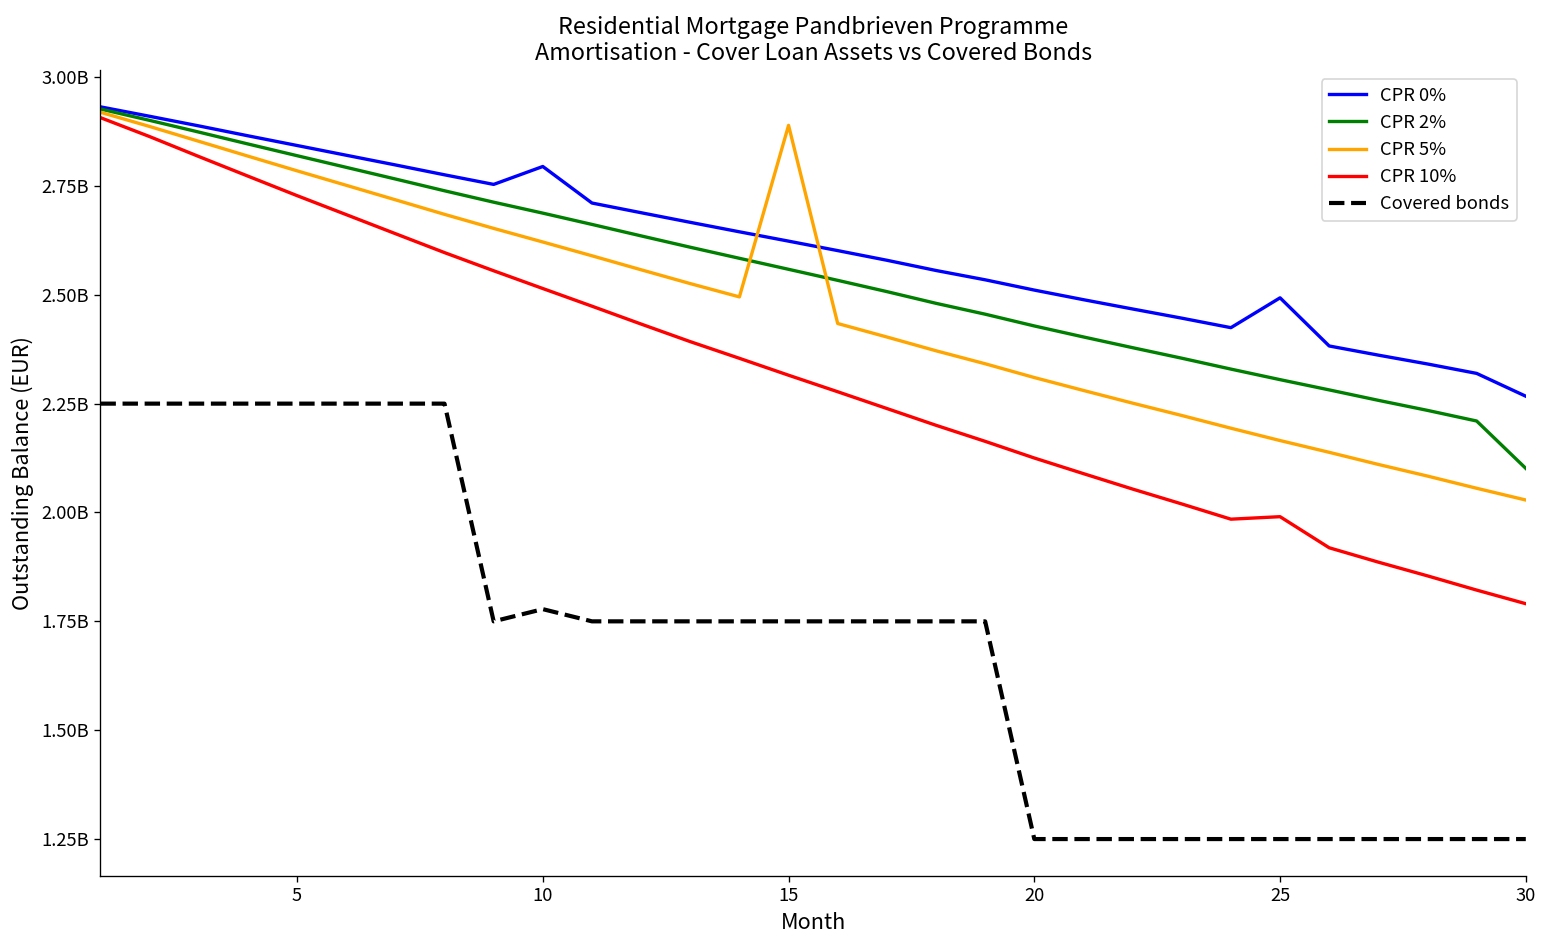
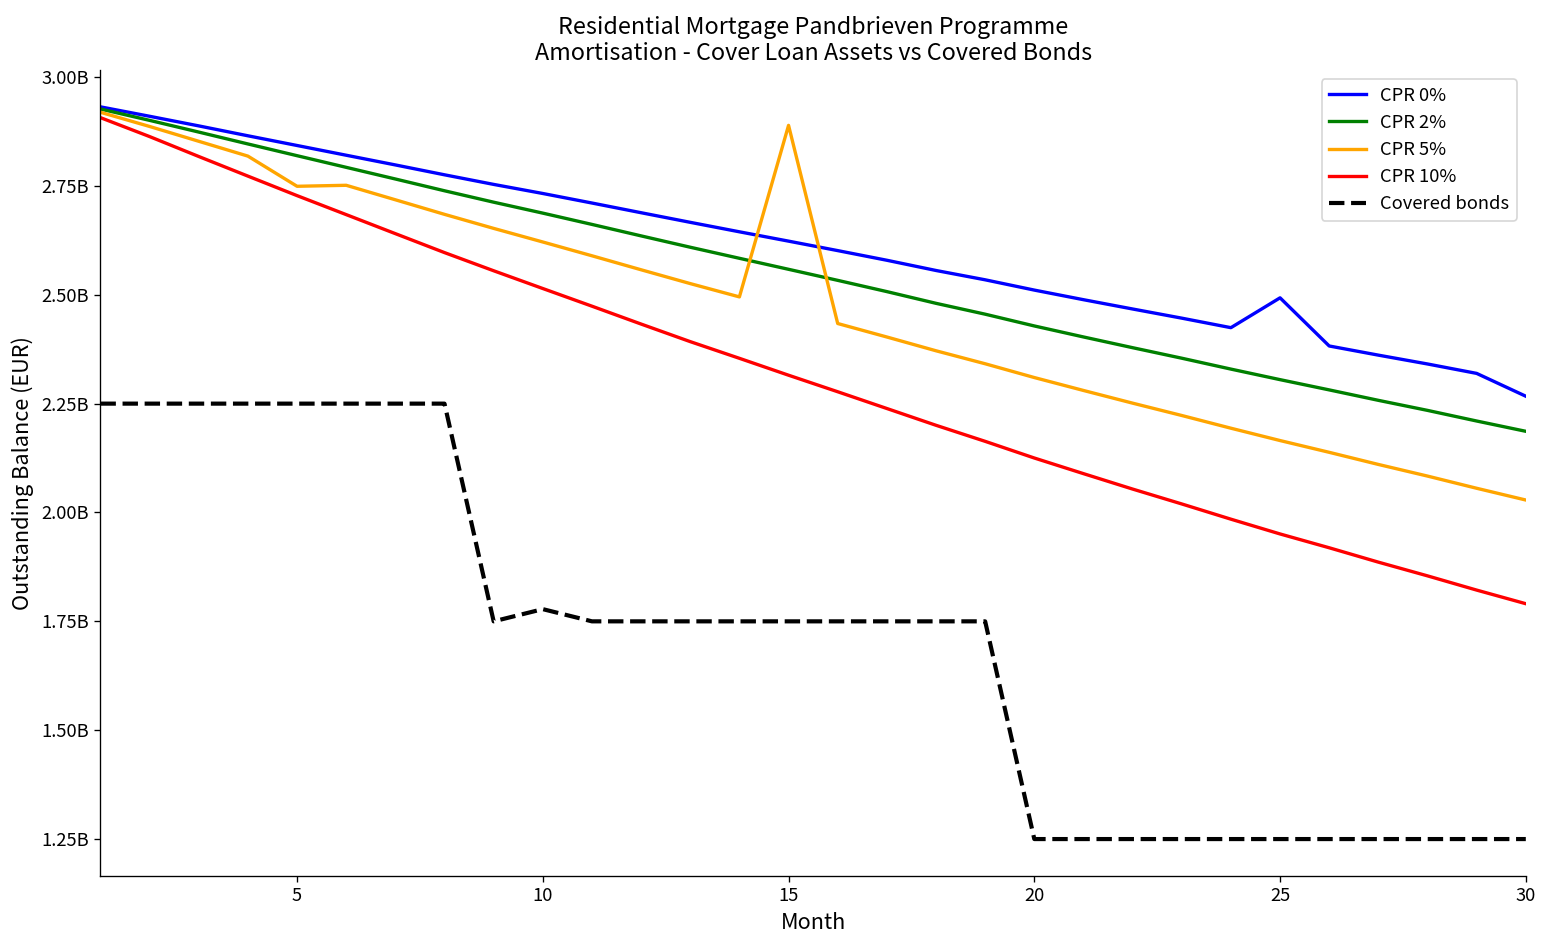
  {
    "CPR 0%": {
      "5": 2840000000,
-     "10": 2790000000,
+     "10": 2730000000,
      "15": 2620000000,
      "20": 2510000000,
      "25": 2490000000,
      "30": 2270000000
    },
    "CPR 2%": {
      "5": 2820000000,
      "10": 2690000000,
      "15": 2560000000,
      "20": 2430000000,
      "25": 2310000000,
-     "30": 2100000000
+     "30": 2190000000
    },
    "CPR 5%": {
-     "5": 2780000000,
+     "5": 2750000000,
      "10": 2620000000,
      "15": 2890000000,
      "20": 2310000000,
      "25": 2170000000,
      "30": 2030000000
    },
    "CPR 10%": {
      "5": 2730000000,
      "10": 2510000000,
      "15": 2320000000,
      "20": 2130000000,
-     "25": 1990000000,
+     "25": 1950000000,
      "30": 1790000000
    },
    "Covered bonds": {
      "5": 2250000000,
      "10": 1780000000,
      "15": 1750000000,
      "20": 1250000000,
      "25": 1250000000,
      "30": 1250000000
    }
  }
